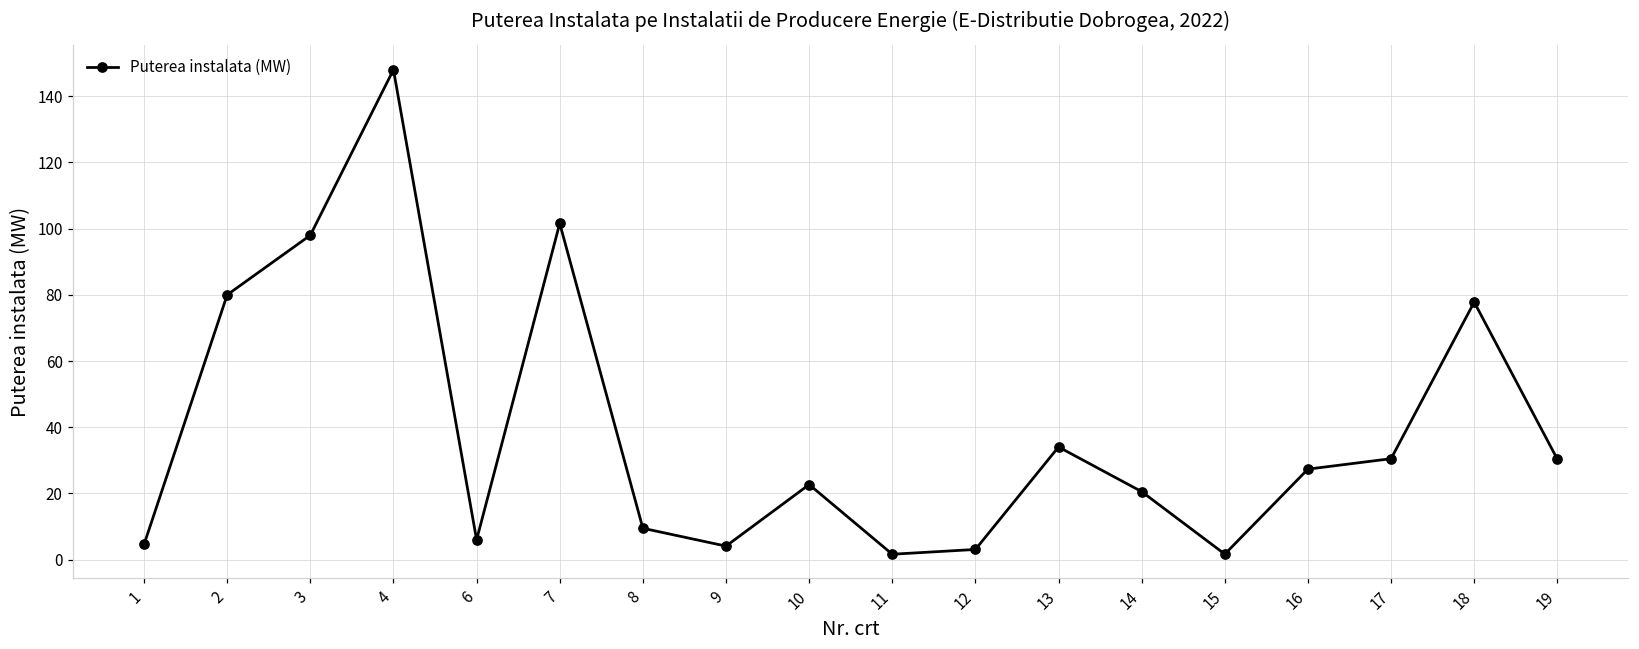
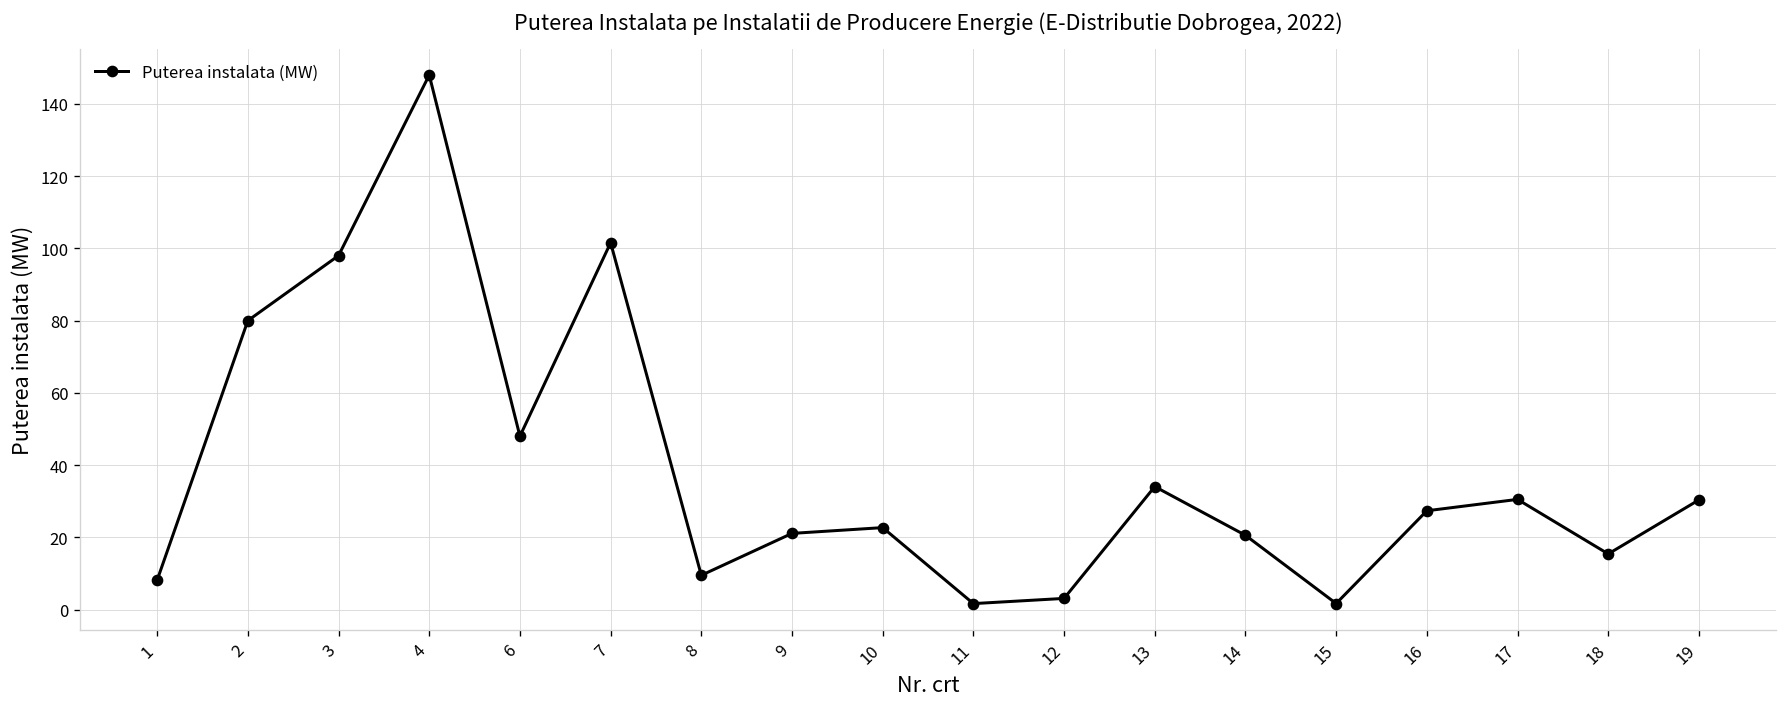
  {
-   "1": 5,
+   "1": 8,
    "2": 80,
    "3": 98,
    "4": 148,
-   "6": 6,
+   "6": 48,
    "7": 102,
    "8": 9,
-   "9": 4,
+   "9": 21,
    "10": 23,
    "11": 2,
    "12": 3,
    "13": 34,
    "14": 21,
    "15": 2,
    "16": 27,
    "17": 31,
-   "18": 78,
+   "18": 15,
    "19": 30
  }
